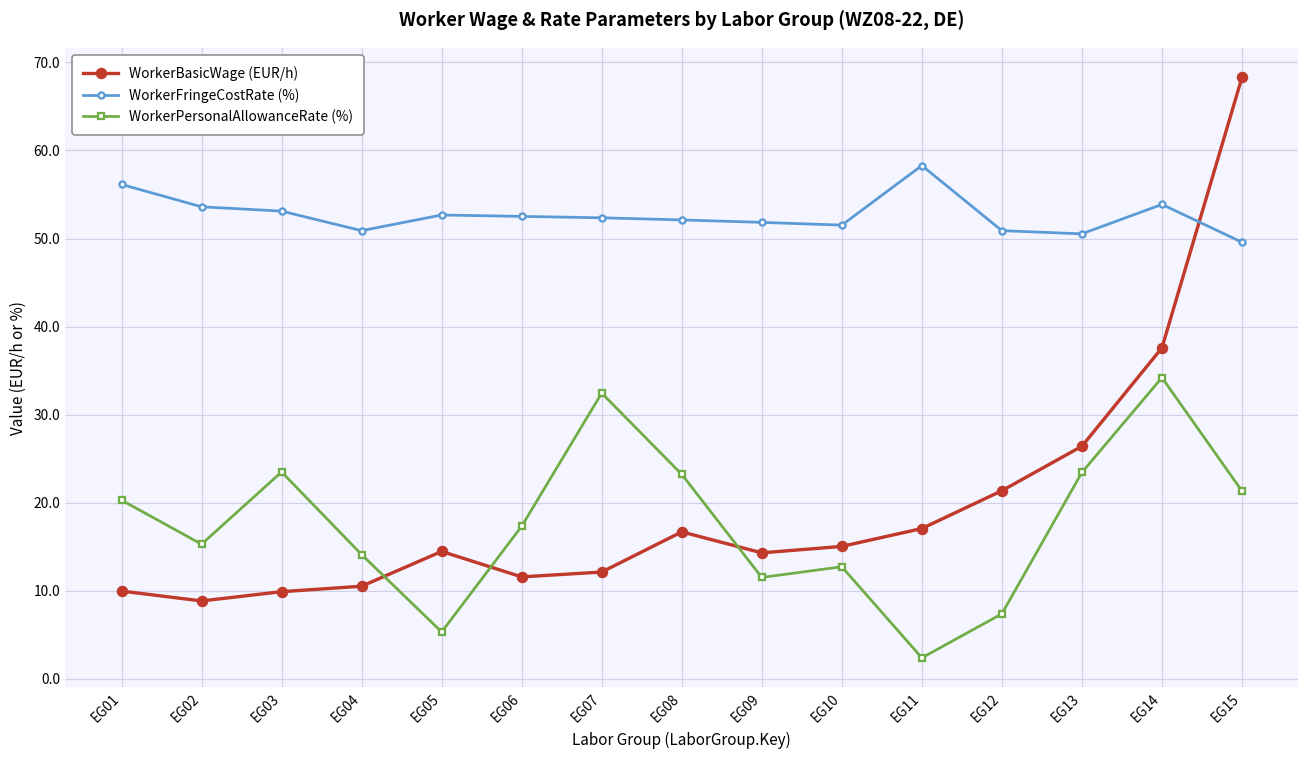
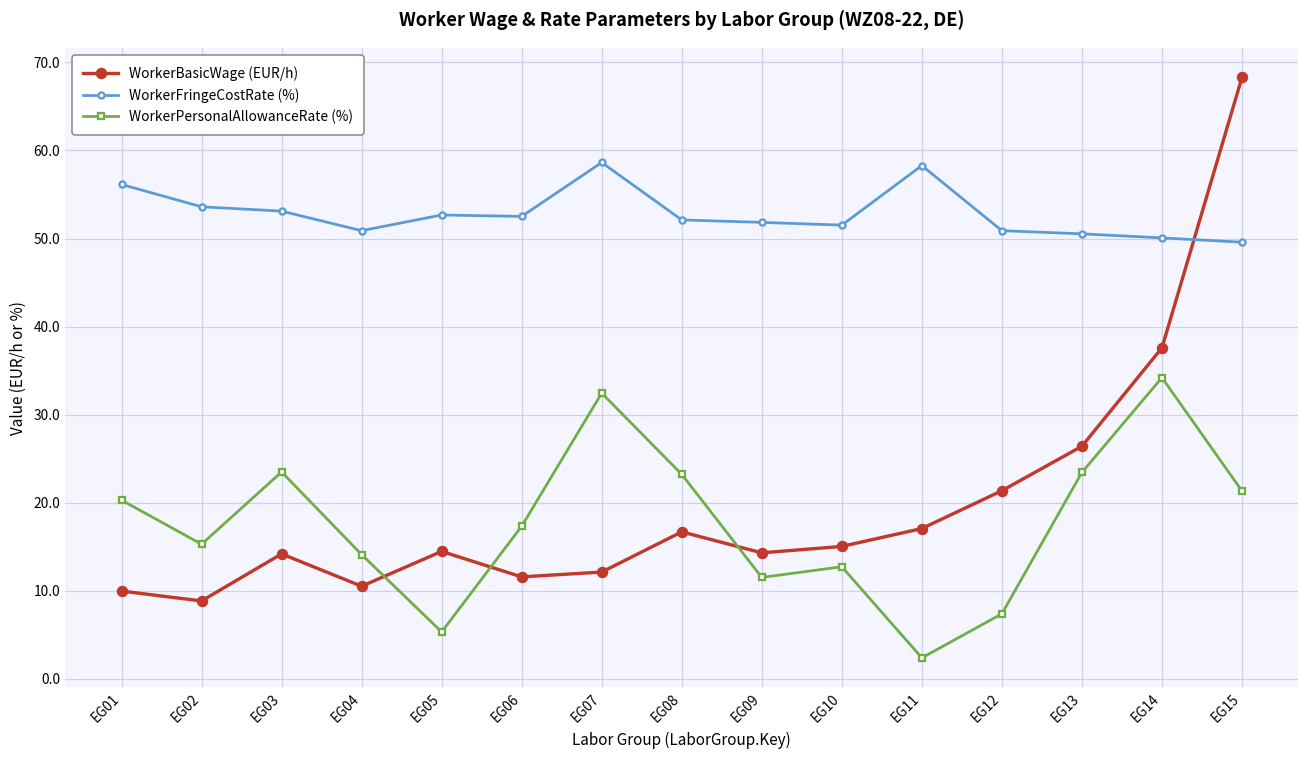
  {
    "WorkerBasicWage (EUR/h)": {
      "EG01": 10,
      "EG02": 9,
-     "EG03": 10,
+     "EG03": 14,
      "EG04": 11,
      "EG05": 14,
      "EG06": 12,
      "EG07": 12,
      "EG08": 17,
      "EG09": 14,
      "EG10": 15,
      "EG11": 17,
      "EG12": 21,
      "EG13": 26,
      "EG14": 38,
      "EG15": 68
    },
    "WorkerFringeCostRate (%)": {
      "EG01": 56,
      "EG02": 54,
      "EG03": 53,
      "EG04": 51,
      "EG05": 53,
      "EG06": 53,
-     "EG07": 52,
+     "EG07": 59,
      "EG08": 52,
      "EG09": 52,
      "EG10": 52,
      "EG11": 58,
      "EG12": 51,
      "EG13": 51,
-     "EG14": 54,
+     "EG14": 50,
      "EG15": 50
    },
    "WorkerPersonalAllowanceRate (%)": {
      "EG01": 20,
      "EG02": 15,
      "EG03": 24,
      "EG04": 14,
      "EG05": 5,
      "EG06": 17,
      "EG07": 32,
      "EG08": 23,
      "EG09": 12,
      "EG10": 13,
      "EG11": 2,
      "EG12": 7,
      "EG13": 23,
      "EG14": 34,
      "EG15": 21
    }
  }
